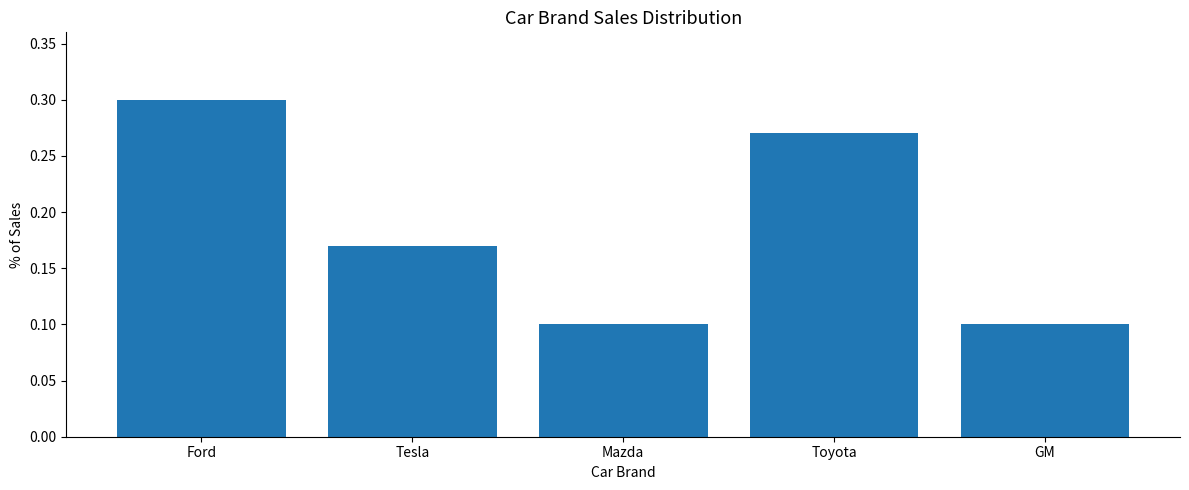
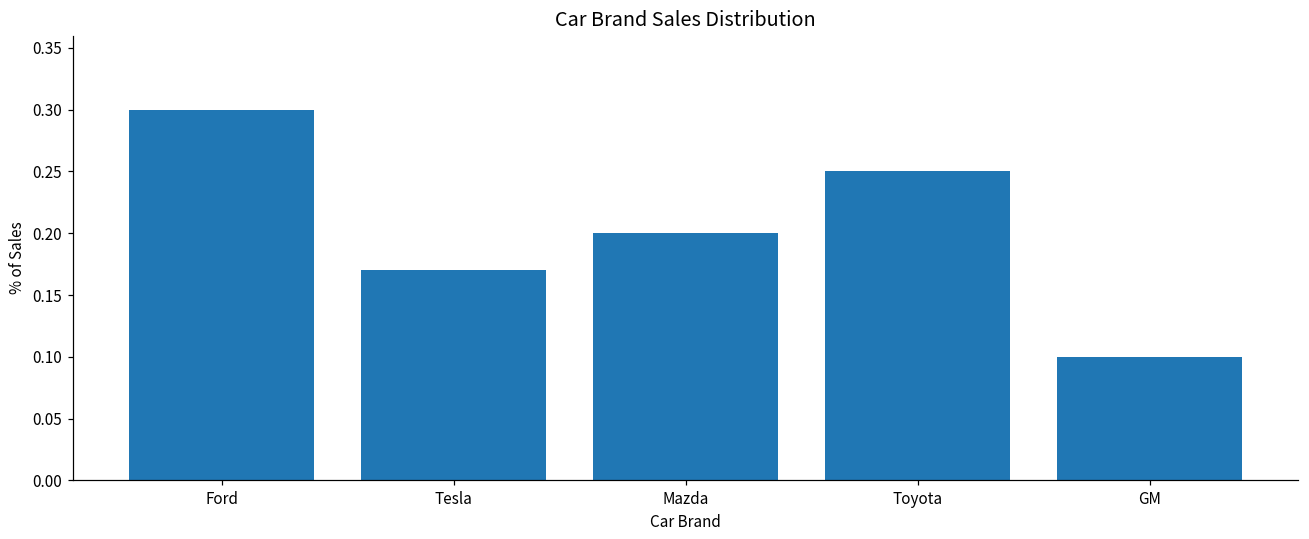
  {
    "Ford": 0.30,
    "Tesla": 0.17,
-   "Mazda": 0.1,
-   "Toyota": 0.27,
+   "Mazda": 0.2,
+   "Toyota": 0.25,
    "GM": 0.10
  }
